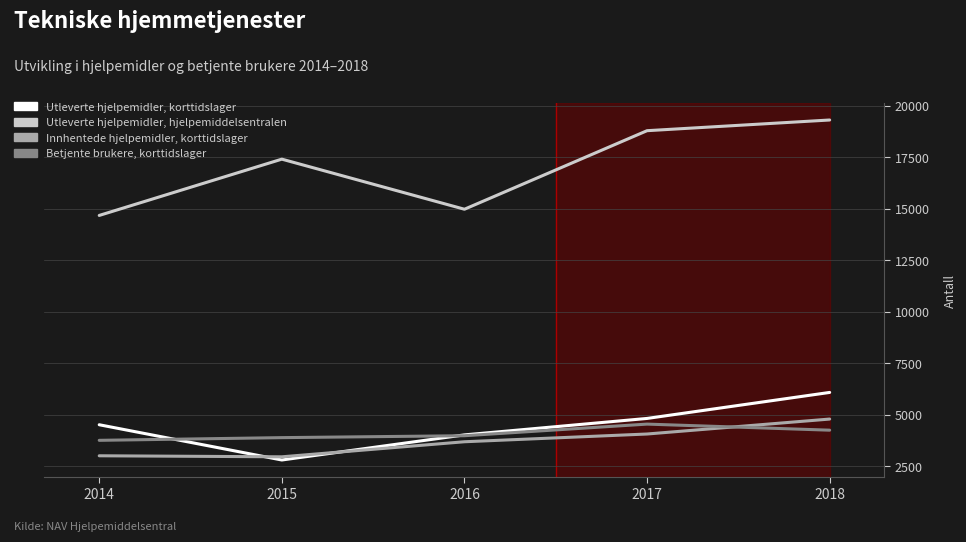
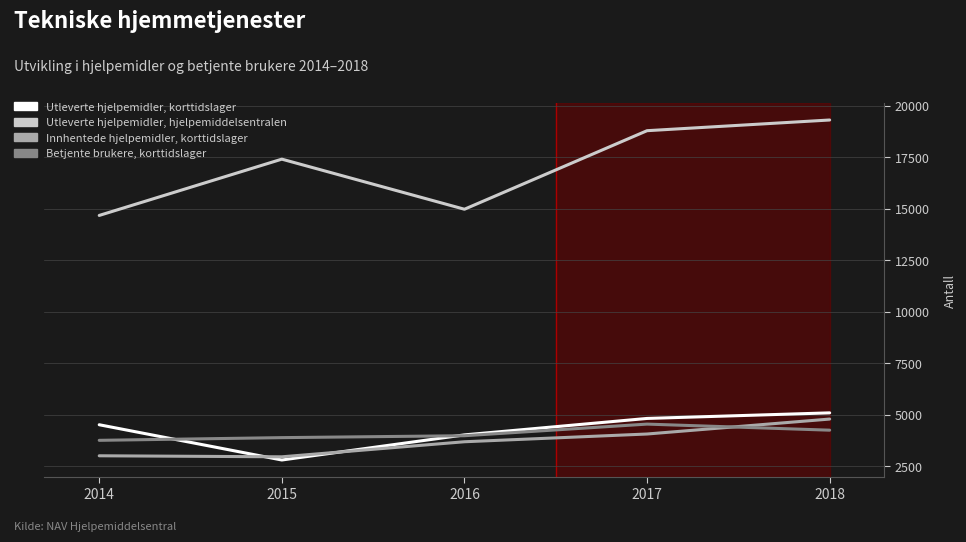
  {
    "Utleverte hjelpemidler, korttidslager": {
      "2014": 4500,
      "2015": 2800,
      "2017": 4800,
-     "2018": 6100
+     "2018": 5100
    }
  }
